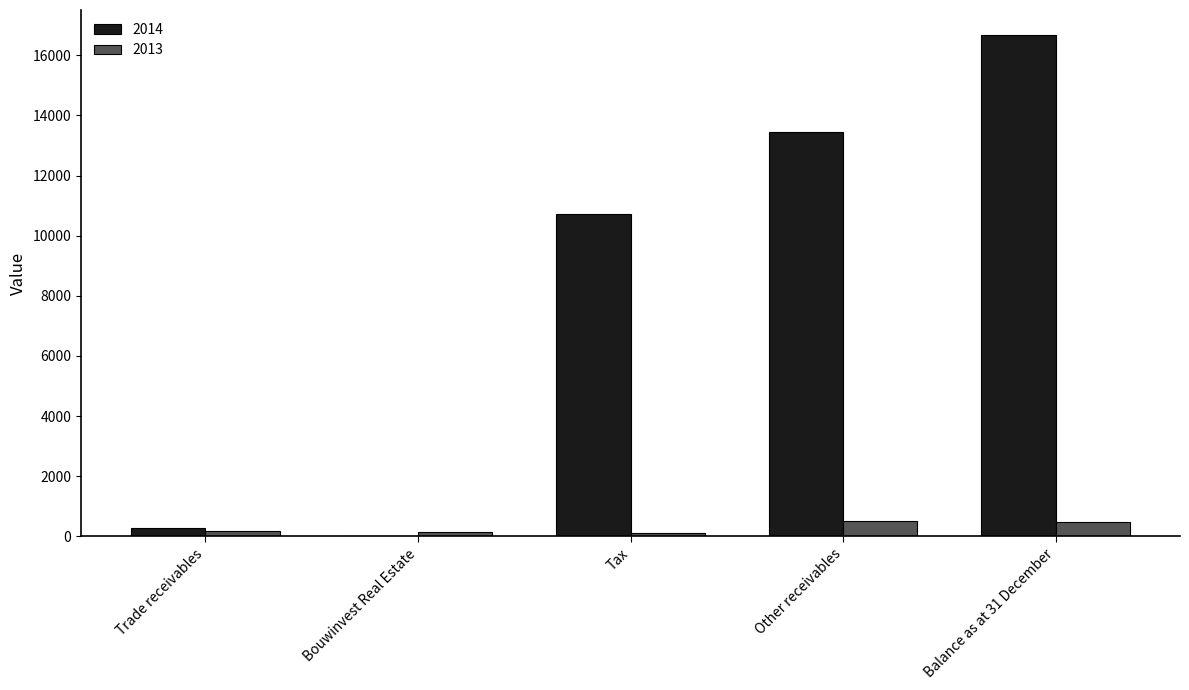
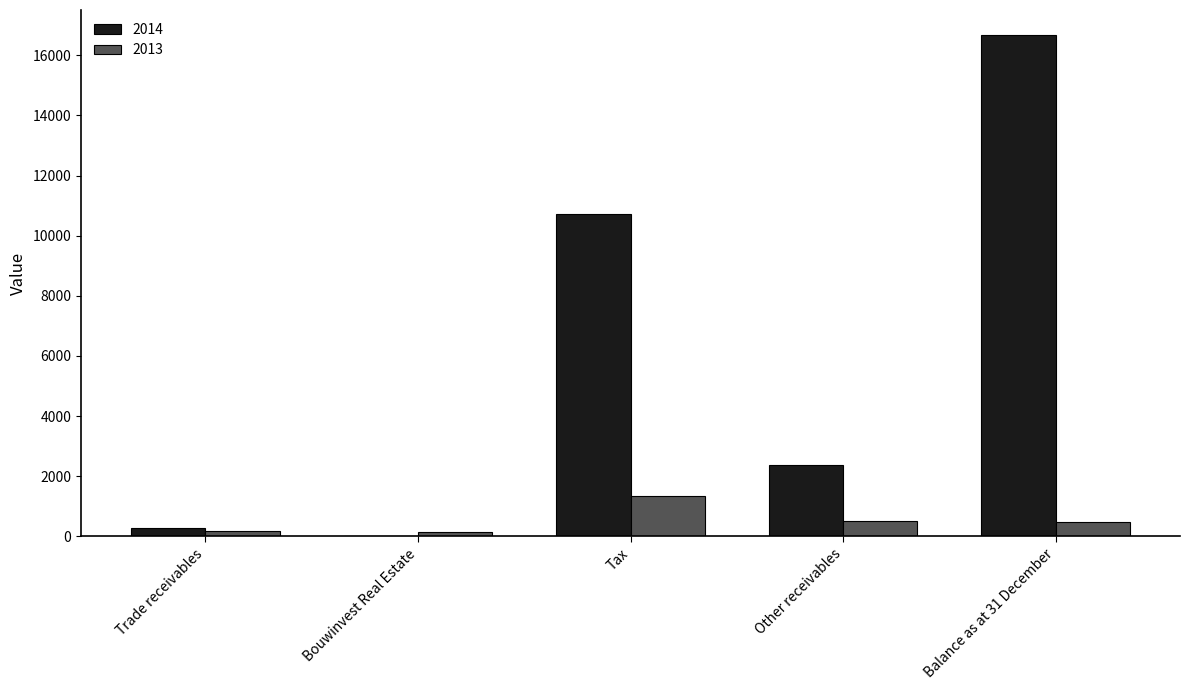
  {
    "2014": {
      "Trade receivables": 300,
      "Tax": 10700,
-     "Other receivables": 13400,
+     "Other receivables": 2400,
      "Balance as at 31 December": 16700
    },
    "2013": {
      "Trade receivables": 200,
      "Bouwinvest Real Estate": 200,
-     "Tax": 100,
+     "Tax": 1300,
      "Other receivables": 500,
      "Balance as at 31 December": 500
    }
  }
